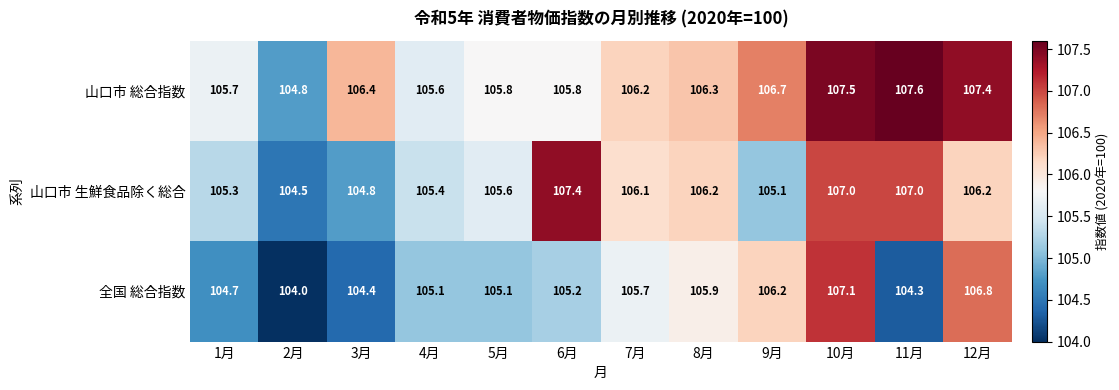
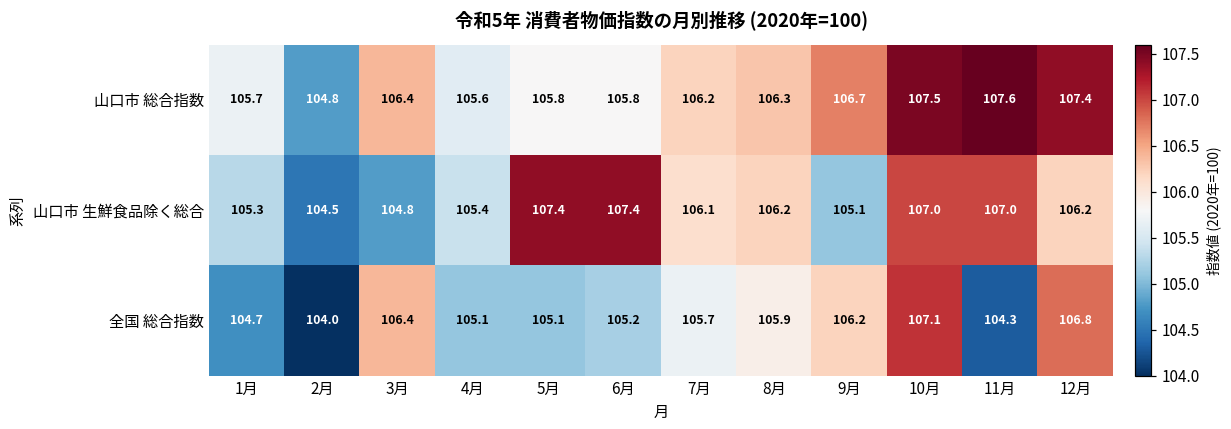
  {
    "山口市 総合指数": {
      "1月": 105.7,
      "2月": 104.8,
      "3月": 106.4,
      "4月": 105.6,
      "5月": 105.8,
      "6月": 105.8,
      "7月": 106.2,
      "8月": 106.3,
      "9月": 106.7,
      "10月": 107.5,
      "11月": 107.6,
      "12月": 107.4
    },
    "山口市 生鮮食品除く総合": {
      "1月": 105.3,
      "2月": 104.5,
      "3月": 104.8,
      "4月": 105.4,
-     "5月": 105.6,
+     "5月": 107.4,
      "6月": 107.4,
      "7月": 106.1,
      "8月": 106.2,
      "9月": 105.1,
      "10月": 107.0,
      "11月": 107.0,
      "12月": 106.2
    },
    "全国 総合指数": {
      "1月": 104.7,
      "2月": 104.0,
-     "3月": 104.4,
+     "3月": 106.4,
      "4月": 105.1,
      "5月": 105.1,
      "6月": 105.2,
      "7月": 105.7,
      "8月": 105.9,
      "9月": 106.2,
      "10月": 107.1,
      "11月": 104.3,
      "12月": 106.8
    }
  }
